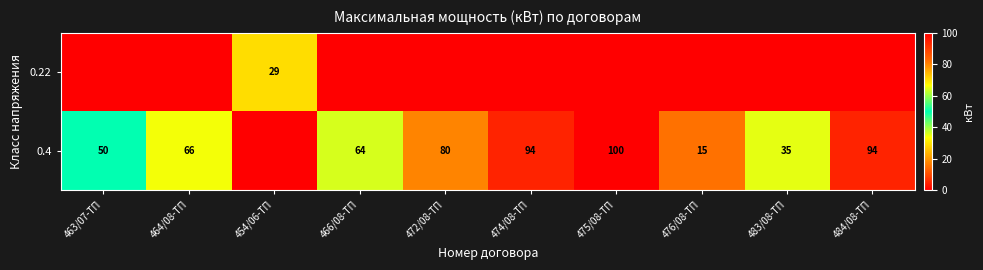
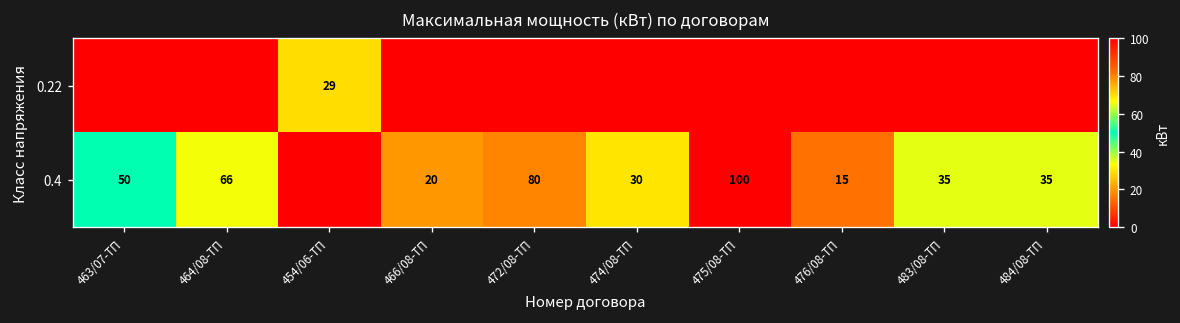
  {
    "0.22": {
      "454/06-ТП": 29
    },
    "0.4": {
      "463/07-ТП": 50,
      "464/08-ТП": 66,
-     "466/08-ТП": 64,
+     "466/08-ТП": 20,
      "472/08-ТП": 80,
-     "474/08-ТП": 94,
+     "474/08-ТП": 30,
      "475/08-ТП": 100,
      "476/08-ТП": 15,
      "483/08-ТП": 35,
-     "484/08-ТП": 94
+     "484/08-ТП": 35
    }
  }
